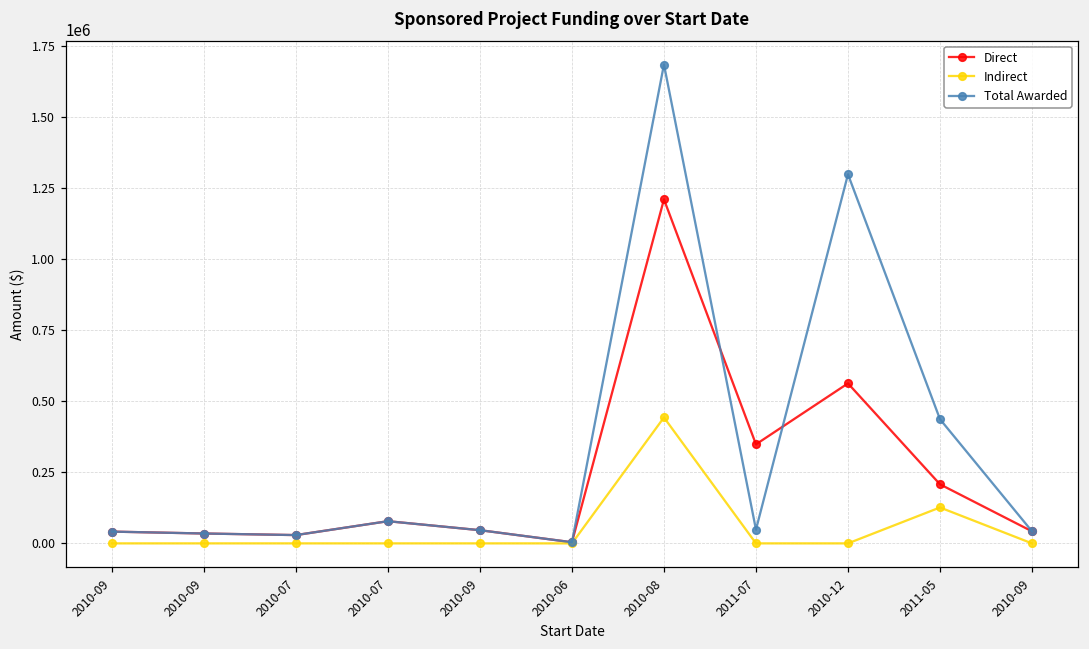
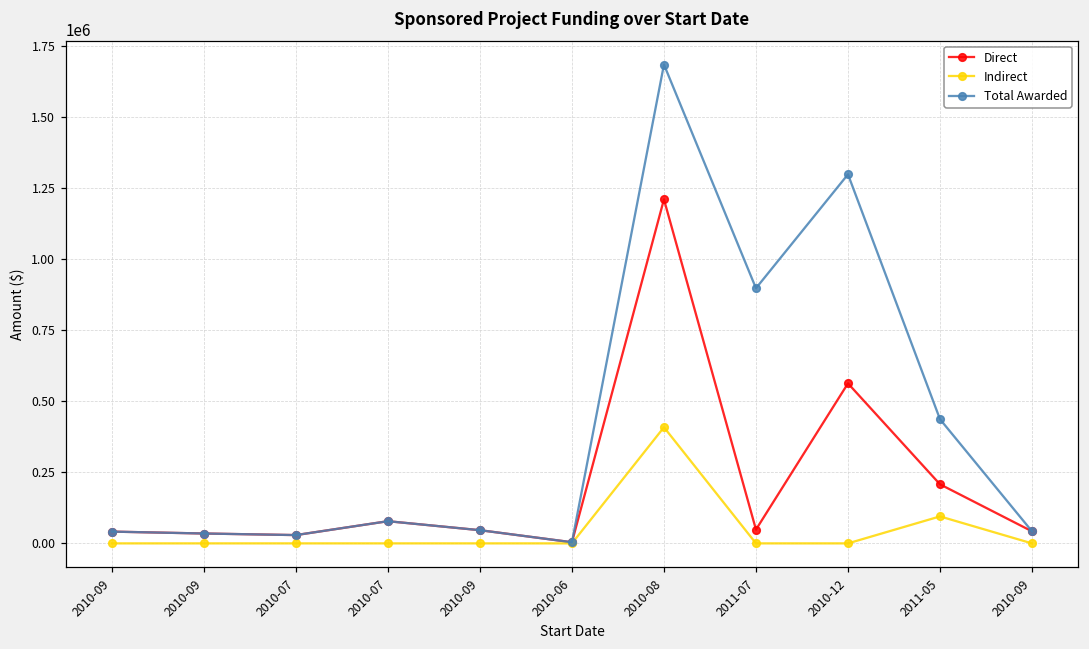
  {
    "Direct": {
      "2010-08": 1210000,
-     "2011-07": 350000,
+     "2011-07": 50000,
      "2010-12": 560000,
      "2011-05": 210000
    },
    "Indirect": {
-     "2010-08": 440000,
+     "2010-08": 410000,
      "2011-07": 0,
      "2010-12": 0,
-     "2011-05": 130000
+     "2011-05": 90000
    },
    "Total Awarded": {
      "2010-08": 1680000,
-     "2011-07": 50000,
+     "2011-07": 900000,
      "2010-12": 1300000,
      "2011-05": 440000
    }
  }
